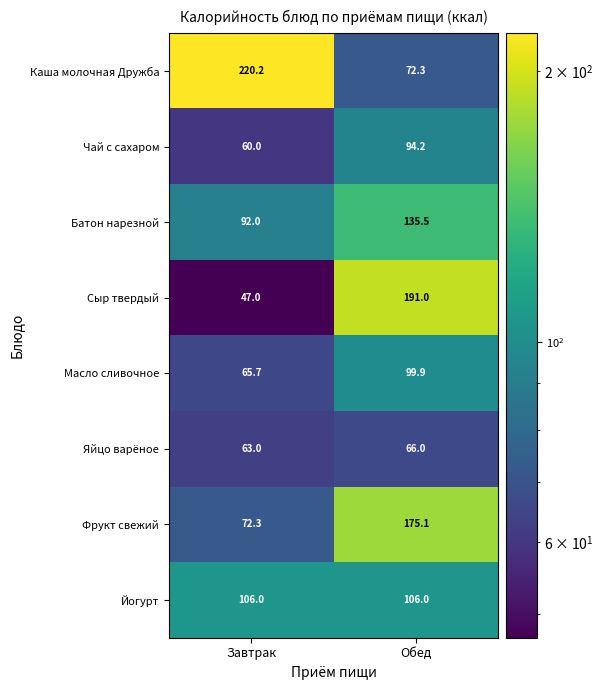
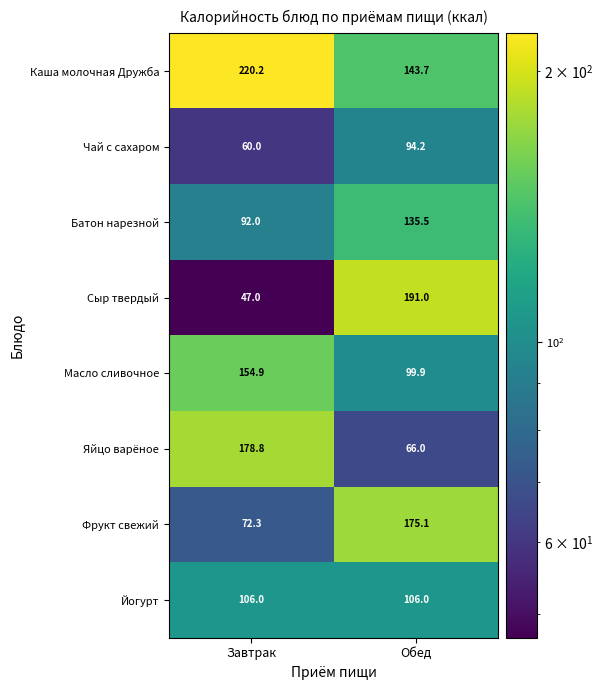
  {
    "Каша молочная Дружба": {
      "Завтрак": 220.2,
-     "Обед": 72.3
+     "Обед": 143.7
    },
    "Чай с сахаром": {
      "Завтрак": 60.0,
      "Обед": 94.2
    },
    "Батон нарезной": {
      "Завтрак": 92.0,
      "Обед": 135.5
    },
    "Сыр твердый": {
      "Завтрак": 47.0,
      "Обед": 191.0
    },
    "Масло сливочное": {
-     "Завтрак": 65.7,
+     "Завтрак": 154.9,
      "Обед": 99.9
    },
    "Яйцо варёное": {
-     "Завтрак": 63.0,
+     "Завтрак": 178.8,
      "Обед": 66.0
    },
    "Фрукт свежий": {
      "Завтрак": 72.3,
      "Обед": 175.1
    },
    "Йогурт": {
      "Завтрак": 106.0,
      "Обед": 106.0
    }
  }
